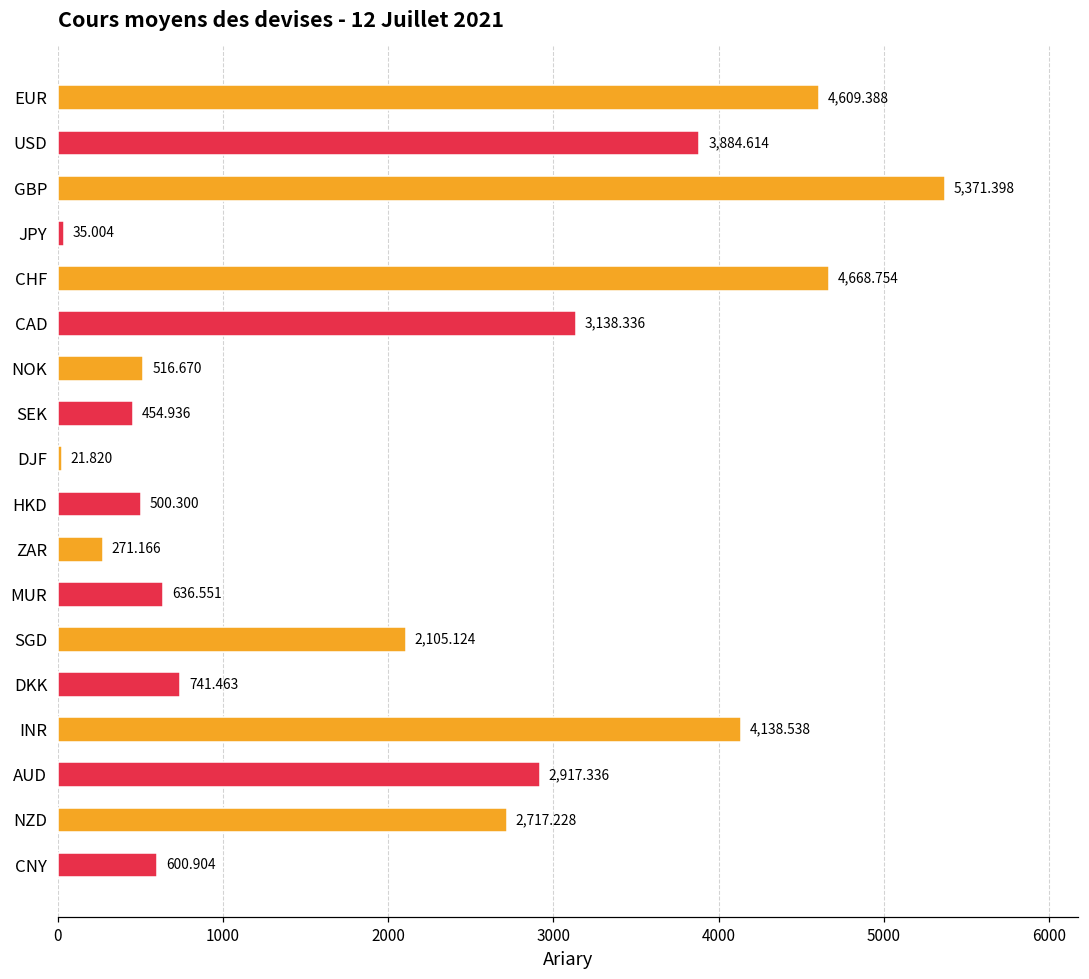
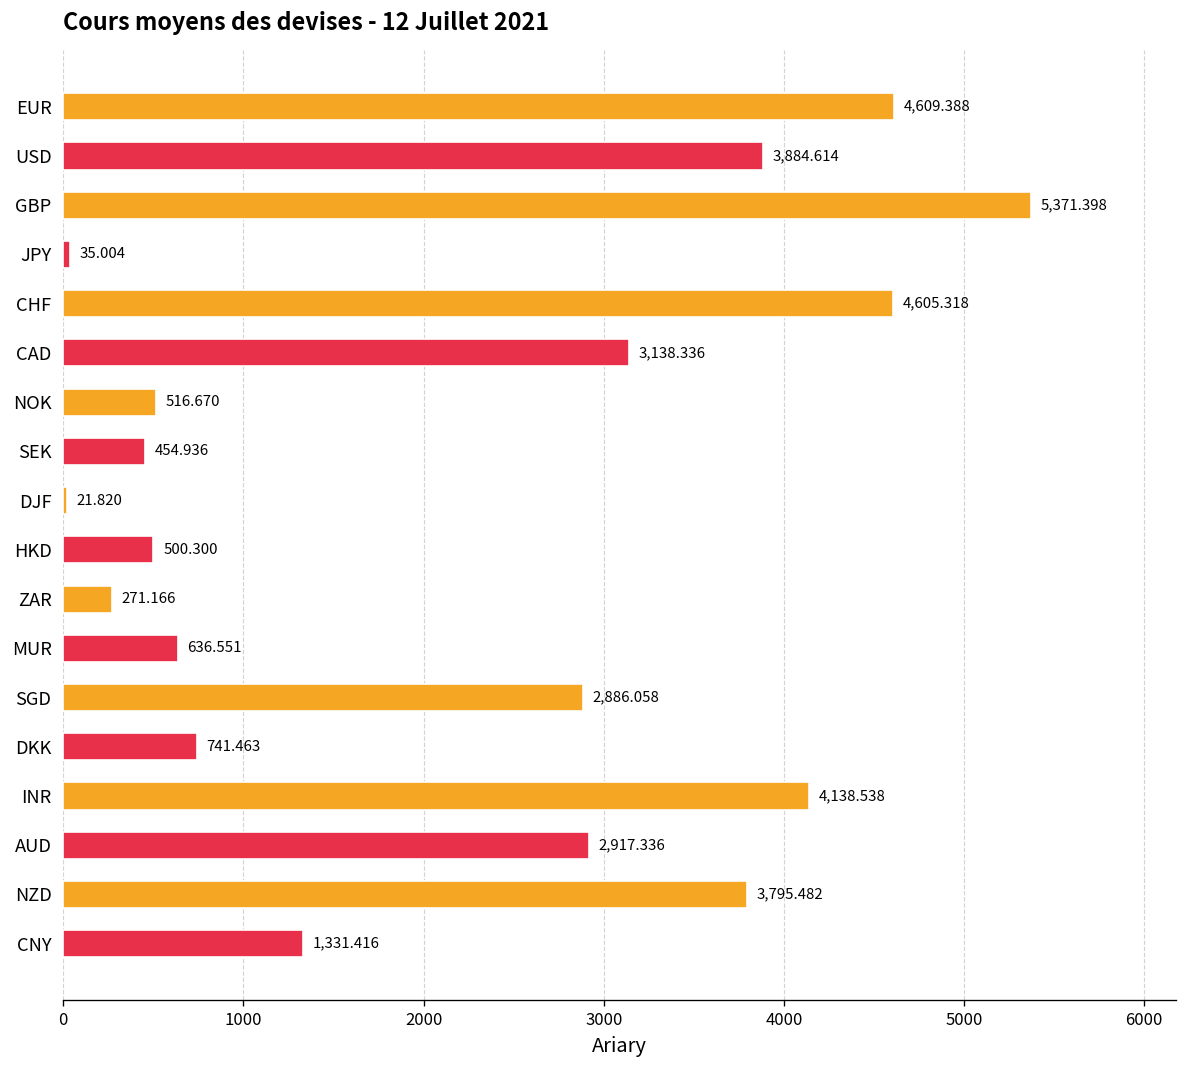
  {
    "EUR": "4,609.388",
    "USD": "3,884.614",
    "GBP": "5,371.398",
    "JPY": "35.004",
-   "CHF": "4,668.754",
+   "CHF": "4,605.318",
    "CAD": "3,138.336",
    "NOK": "516.670",
    "SEK": "454.936",
    "DJF": "21.820",
    "HKD": "500.300",
    "ZAR": "271.166",
    "MUR": "636.551",
-   "SGD": "2,105.124",
+   "SGD": "2,886.058",
    "DKK": "741.463",
    "INR": "4,138.538",
    "AUD": "2,917.336",
-   "NZD": "2,717.228",
-   "CNY": "600.904"
+   "NZD": "3,795.482",
+   "CNY": "1,331.416"
  }
